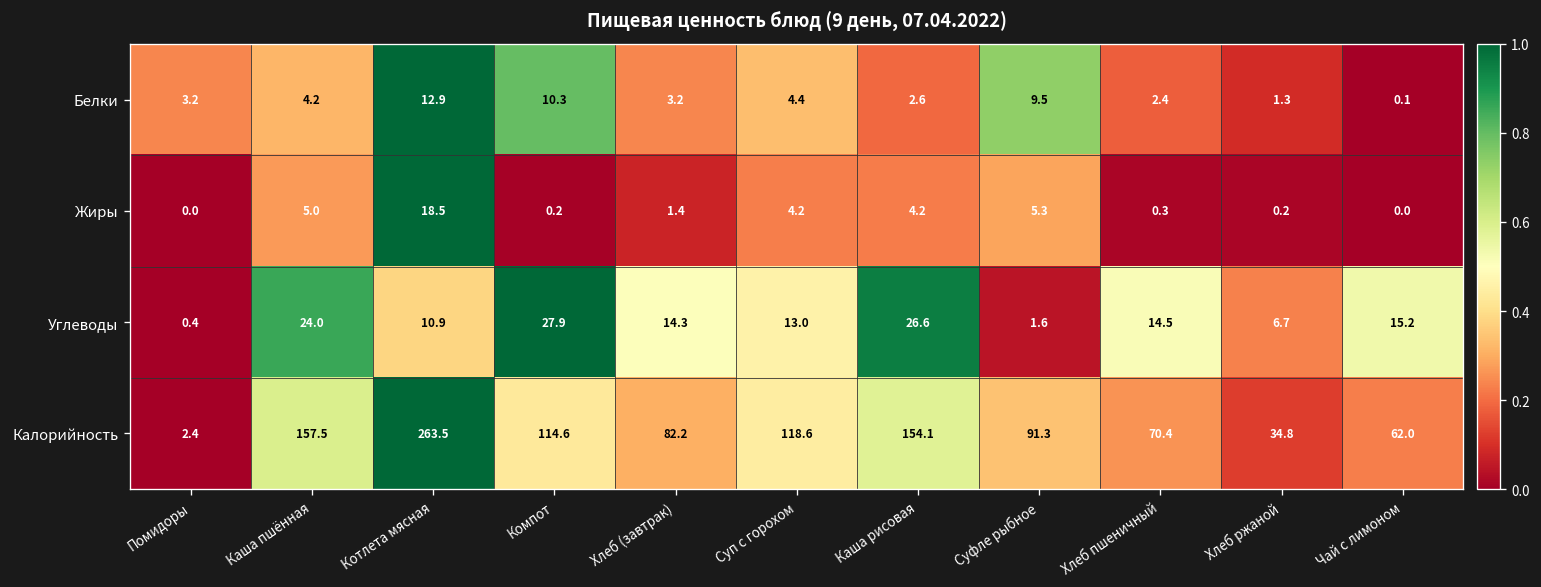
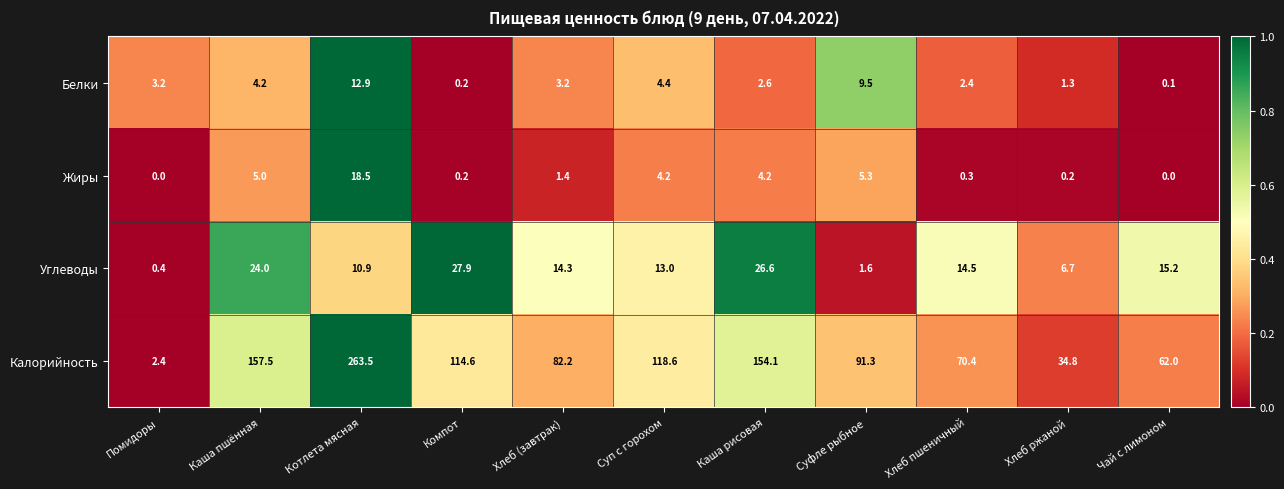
  {
    "Белки": {
      "Помидоры": 3.2,
      "Каша пшённая": 4.2,
      "Котлета мясная": 12.9,
-     "Компот": 10.3,
+     "Компот": 0.2,
      "Хлеб (завтрак)": 3.2,
      "Суп с горохом": 4.4,
      "Каша рисовая": 2.6,
      "Суфле рыбное": 9.5,
      "Хлеб пшеничный": 2.4,
      "Хлеб ржаной": 1.3,
      "Чай с лимоном": 0.1
    },
    "Жиры": {
      "Помидоры": 0.0,
      "Каша пшённая": 5.0,
      "Котлета мясная": 18.5,
      "Компот": 0.2,
      "Хлеб (завтрак)": 1.4,
      "Суп с горохом": 4.2,
      "Каша рисовая": 4.2,
      "Суфле рыбное": 5.3,
      "Хлеб пшеничный": 0.3,
      "Хлеб ржаной": 0.2,
      "Чай с лимоном": 0.0
    },
    "Углеводы": {
      "Помидоры": 0.4,
      "Каша пшённая": 24.0,
      "Котлета мясная": 10.9,
      "Компот": 27.9,
      "Хлеб (завтрак)": 14.3,
      "Суп с горохом": 13.0,
      "Каша рисовая": 26.6,
      "Суфле рыбное": 1.6,
      "Хлеб пшеничный": 14.5,
      "Хлеб ржаной": 6.7,
      "Чай с лимоном": 15.2
    },
    "Калорийность": {
      "Помидоры": 2.4,
      "Каша пшённая": 157.5,
      "Котлета мясная": 263.5,
      "Компот": 114.6,
      "Хлеб (завтрак)": 82.2,
      "Суп с горохом": 118.6,
      "Каша рисовая": 154.1,
      "Суфле рыбное": 91.3,
      "Хлеб пшеничный": 70.4,
      "Хлеб ржаной": 34.8,
      "Чай с лимоном": 62.0
    }
  }
